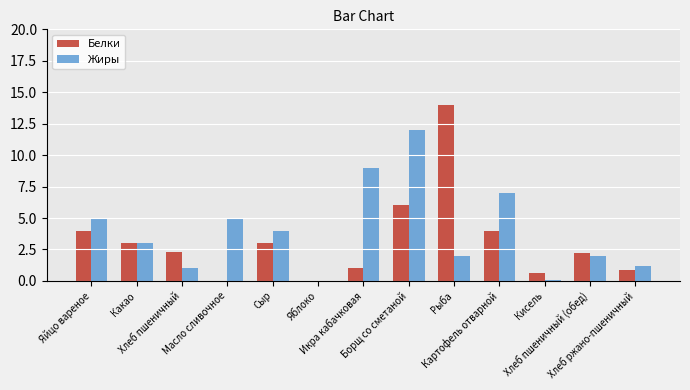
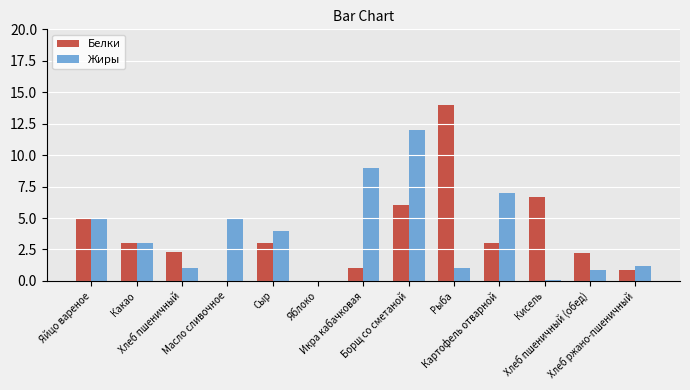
  {
    "Белки": {
-     "Яйцо вареное": 4,
+     "Яйцо вареное": 5,
      "Какао": 3.0,
      "Хлеб пшеничный": 2.3,
      "Масло сливочное": 0.0,
      "Сыр": 3.0,
      "Яблоко": 0.0,
      "Икра кабачковая": 1.0,
      "Борщ со сметаной": 6.0,
      "Рыба": 14.0,
-     "Картофель отварной": 4,
-     "Кисель": 0.6,
+     "Картофель отварной": 3,
+     "Кисель": 6.7,
      "Хлеб пшеничный (обед)": 2.3,
      "Хлеб ржано-пшеничный": 0.9
    },
    "Жиры": {
      "Яйцо вареное": 5.0,
      "Какао": 3.0,
      "Хлеб пшеничный": 1.0,
      "Масло сливочное": 5.0,
      "Сыр": 4.0,
      "Яблоко": 0.0,
      "Икра кабачковая": 9.0,
      "Борщ со сметаной": 12.0,
-     "Рыба": 2,
+     "Рыба": 1,
      "Картофель отварной": 7.0,
-     "Хлеб пшеничный (обед)": 1.9,
+     "Хлеб пшеничный (обед)": 0.9,
      "Хлеб ржано-пшеничный": 1.2
    }
  }
